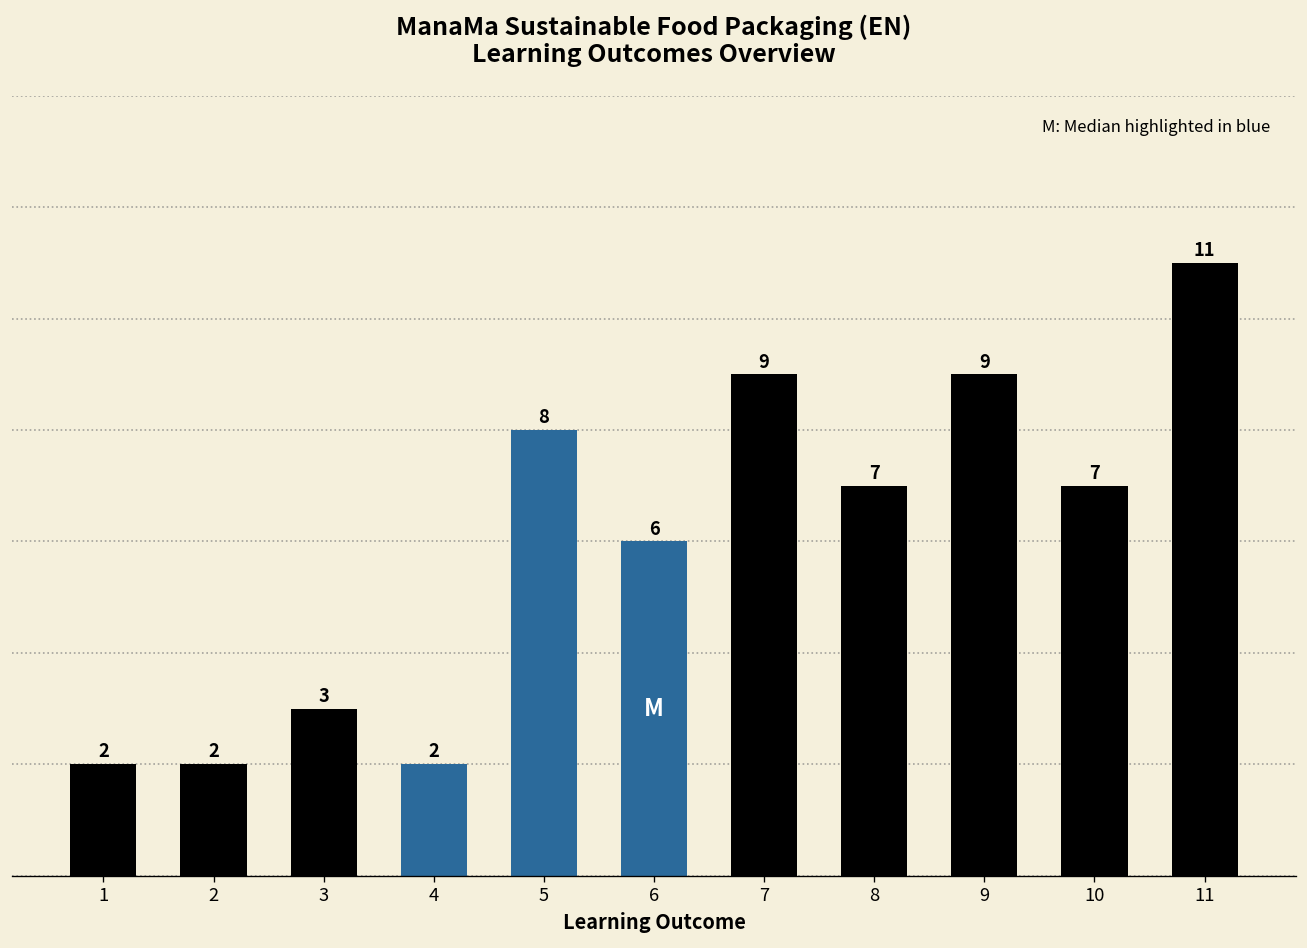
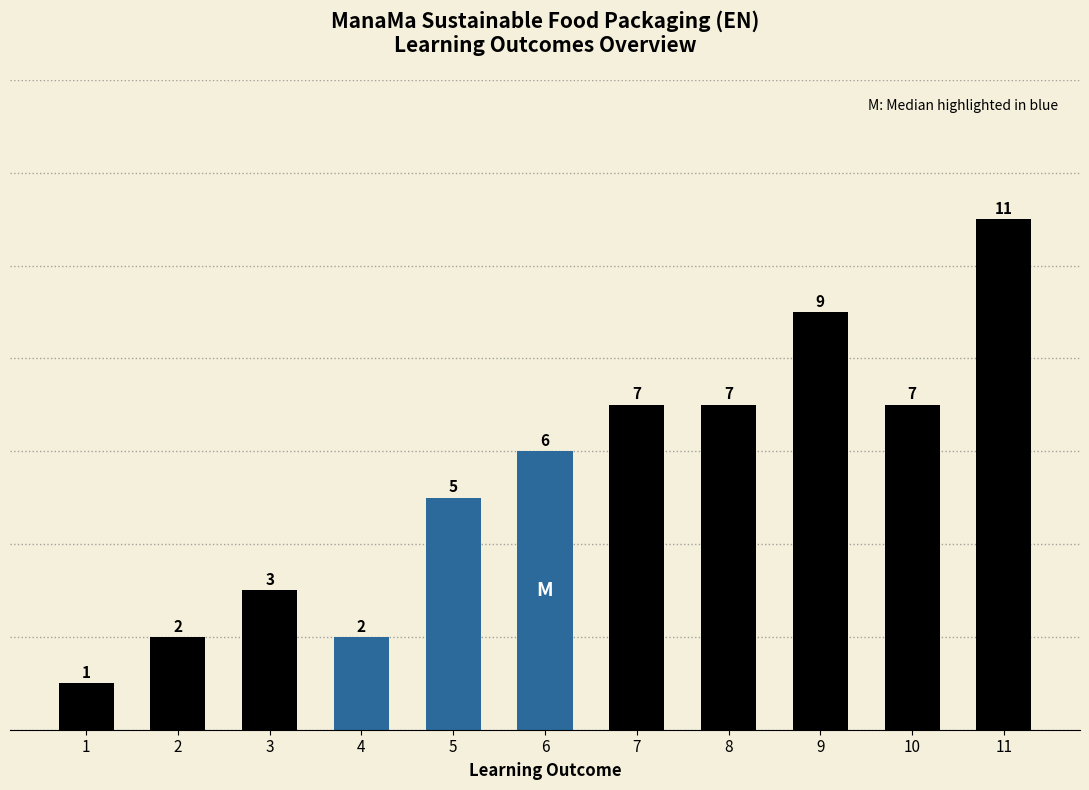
  {
-   "1": 2,
+   "1": 1,
    "2": 2,
    "3": 3,
    "4": 2,
-   "5": 8,
+   "5": 5,
    "6": 6,
-   "7": 9,
+   "7": 7,
    "8": 7,
    "9": 9,
    "10": 7,
    "11": 11
  }
